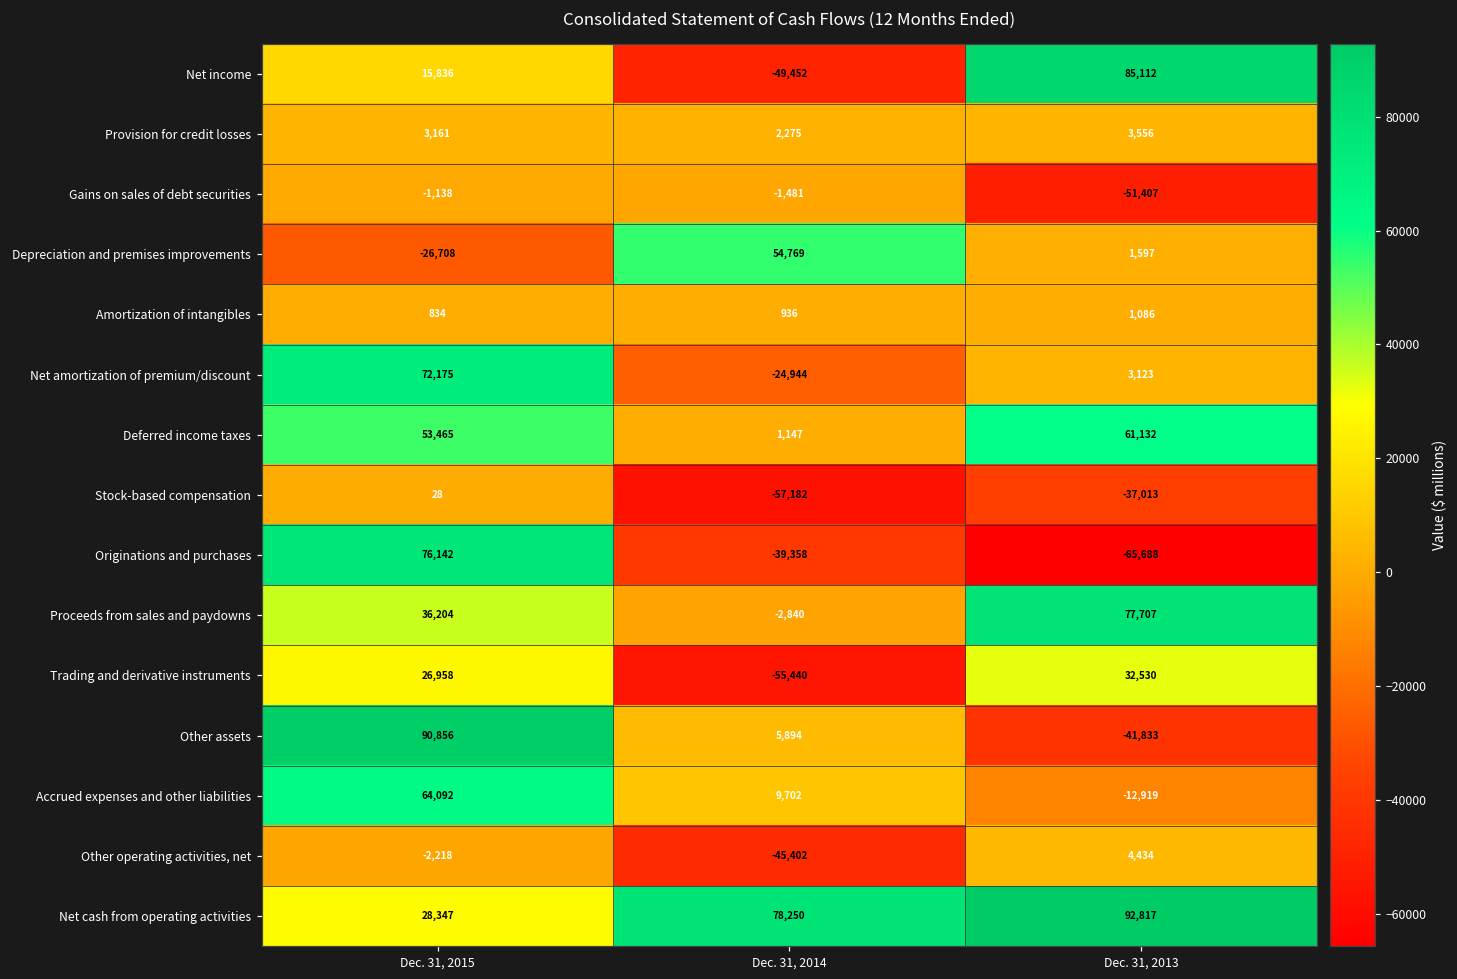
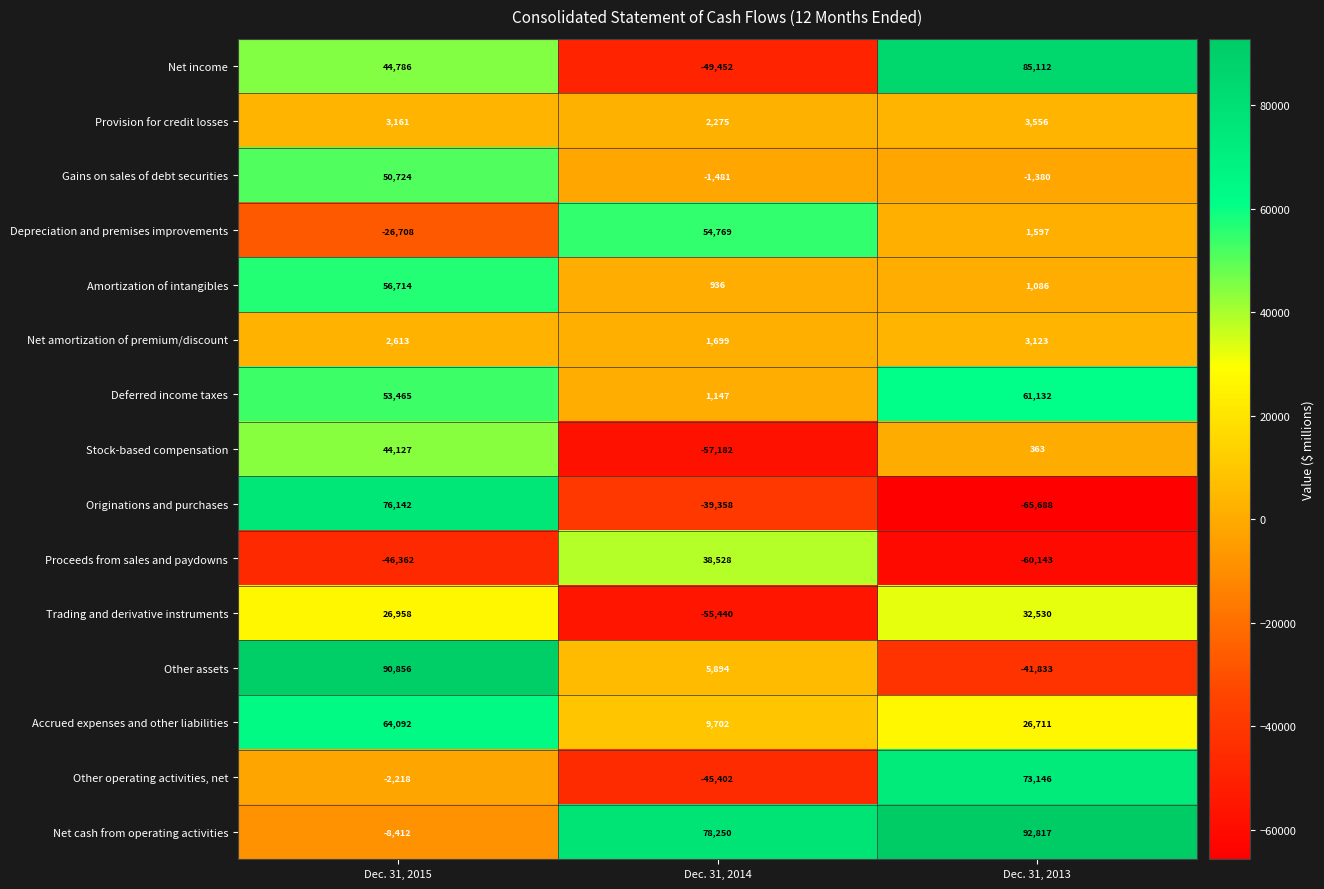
  {
    "Net income": {
-     "Dec. 31, 2015": "15,836",
+     "Dec. 31, 2015": "44,786",
      "Dec. 31, 2014": "-49,452",
      "Dec. 31, 2013": "85,112"
    },
    "Provision for credit losses": {
      "Dec. 31, 2015": "3,161",
      "Dec. 31, 2014": "2,275",
      "Dec. 31, 2013": "3,556"
    },
    "Gains on sales of debt securities": {
-     "Dec. 31, 2015": "-1,138",
+     "Dec. 31, 2015": "50,724",
      "Dec. 31, 2014": "-1,481",
-     "Dec. 31, 2013": "-51,407"
+     "Dec. 31, 2013": "-1,380"
    },
    "Depreciation and premises improvements": {
      "Dec. 31, 2015": "-26,708",
      "Dec. 31, 2014": "54,769",
      "Dec. 31, 2013": "1,597"
    },
    "Amortization of intangibles": {
-     "Dec. 31, 2015": "834",
+     "Dec. 31, 2015": "56,714",
      "Dec. 31, 2014": "936",
      "Dec. 31, 2013": "1,086"
    },
    "Net amortization of premium/discount": {
-     "Dec. 31, 2015": "72,175",
-     "Dec. 31, 2014": "-24,944",
+     "Dec. 31, 2015": "2,613",
+     "Dec. 31, 2014": "1,699",
      "Dec. 31, 2013": "3,123"
    },
    "Deferred income taxes": {
      "Dec. 31, 2015": "53,465",
      "Dec. 31, 2014": "1,147",
      "Dec. 31, 2013": "61,132"
    },
    "Stock-based compensation": {
-     "Dec. 31, 2015": "28",
+     "Dec. 31, 2015": "44,127",
      "Dec. 31, 2014": "-57,182",
-     "Dec. 31, 2013": "-37,013"
+     "Dec. 31, 2013": "363"
    },
    "Originations and purchases": {
      "Dec. 31, 2015": "76,142",
      "Dec. 31, 2014": "-39,358",
      "Dec. 31, 2013": "-65,688"
    },
    "Proceeds from sales and paydowns": {
-     "Dec. 31, 2015": "36,204",
-     "Dec. 31, 2014": "-2,840",
-     "Dec. 31, 2013": "77,707"
+     "Dec. 31, 2015": "-46,362",
+     "Dec. 31, 2014": "38,528",
+     "Dec. 31, 2013": "-60,143"
    },
    "Trading and derivative instruments": {
      "Dec. 31, 2015": "26,958",
      "Dec. 31, 2014": "-55,440",
      "Dec. 31, 2013": "32,530"
    },
    "Other assets": {
      "Dec. 31, 2015": "90,856",
      "Dec. 31, 2014": "5,894",
      "Dec. 31, 2013": "-41,833"
    },
    "Accrued expenses and other liabilities": {
      "Dec. 31, 2015": "64,092",
      "Dec. 31, 2014": "9,702",
-     "Dec. 31, 2013": "-12,919"
+     "Dec. 31, 2013": "26,711"
    },
    "Other operating activities, net": {
      "Dec. 31, 2015": "-2,218",
      "Dec. 31, 2014": "-45,402",
-     "Dec. 31, 2013": "4,434"
+     "Dec. 31, 2013": "73,146"
    },
    "Net cash from operating activities": {
-     "Dec. 31, 2015": "28,347",
+     "Dec. 31, 2015": "-8,412",
      "Dec. 31, 2014": "78,250",
      "Dec. 31, 2013": "92,817"
    }
  }
